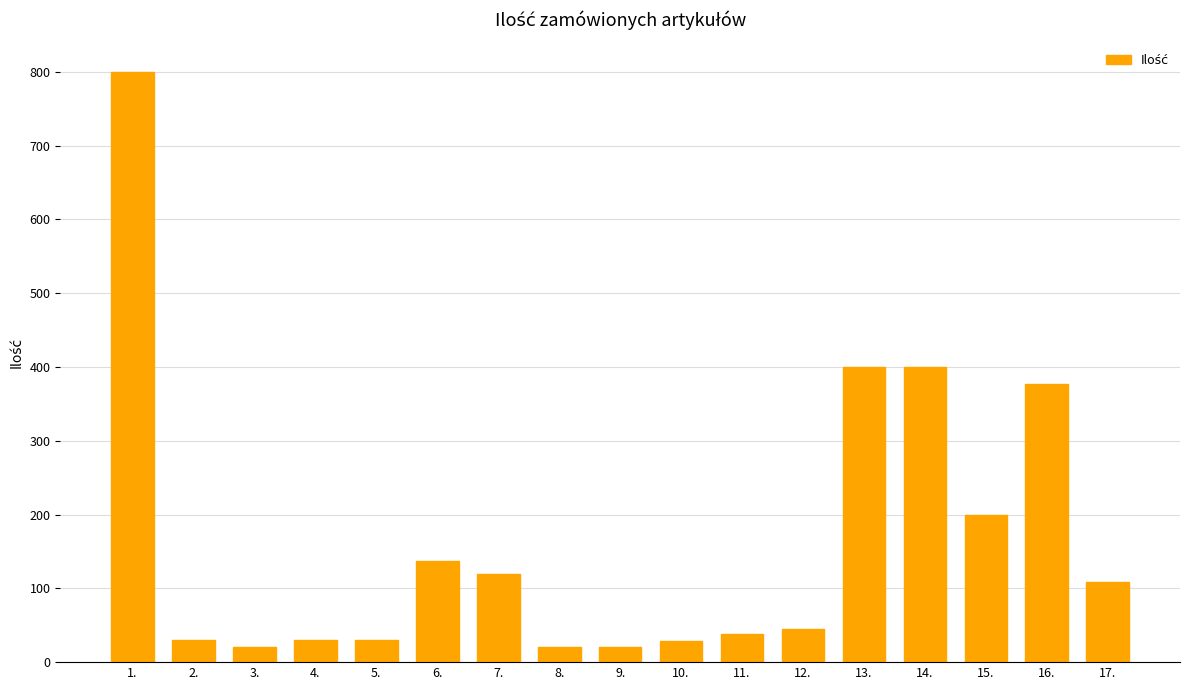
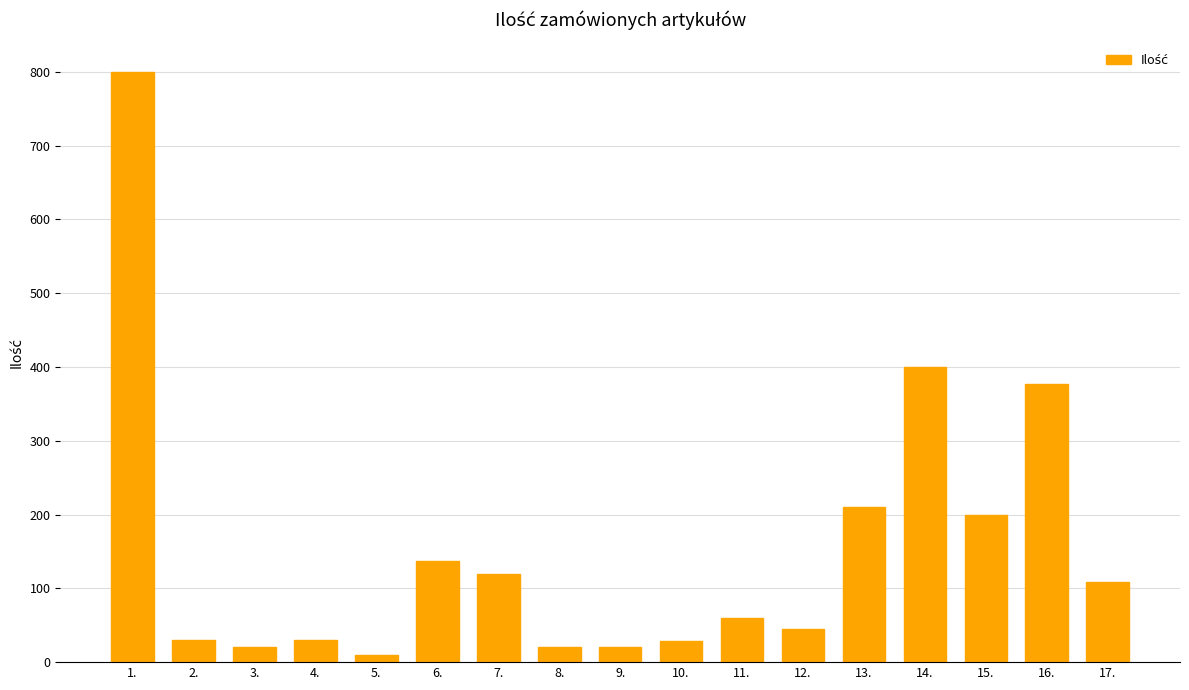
  {
    "1.": 800,
    "2.": 30,
    "3.": 20,
    "4.": 30,
-   "5.": 30,
+   "5.": 10,
    "6.": 140,
    "7.": 120,
    "8.": 20,
    "9.": 20,
    "10.": 30,
-   "11.": 40,
+   "11.": 60,
    "12.": 50,
-   "13.": 400,
+   "13.": 210,
    "14.": 400,
    "15.": 200,
    "16.": 380,
    "17.": 110
  }
